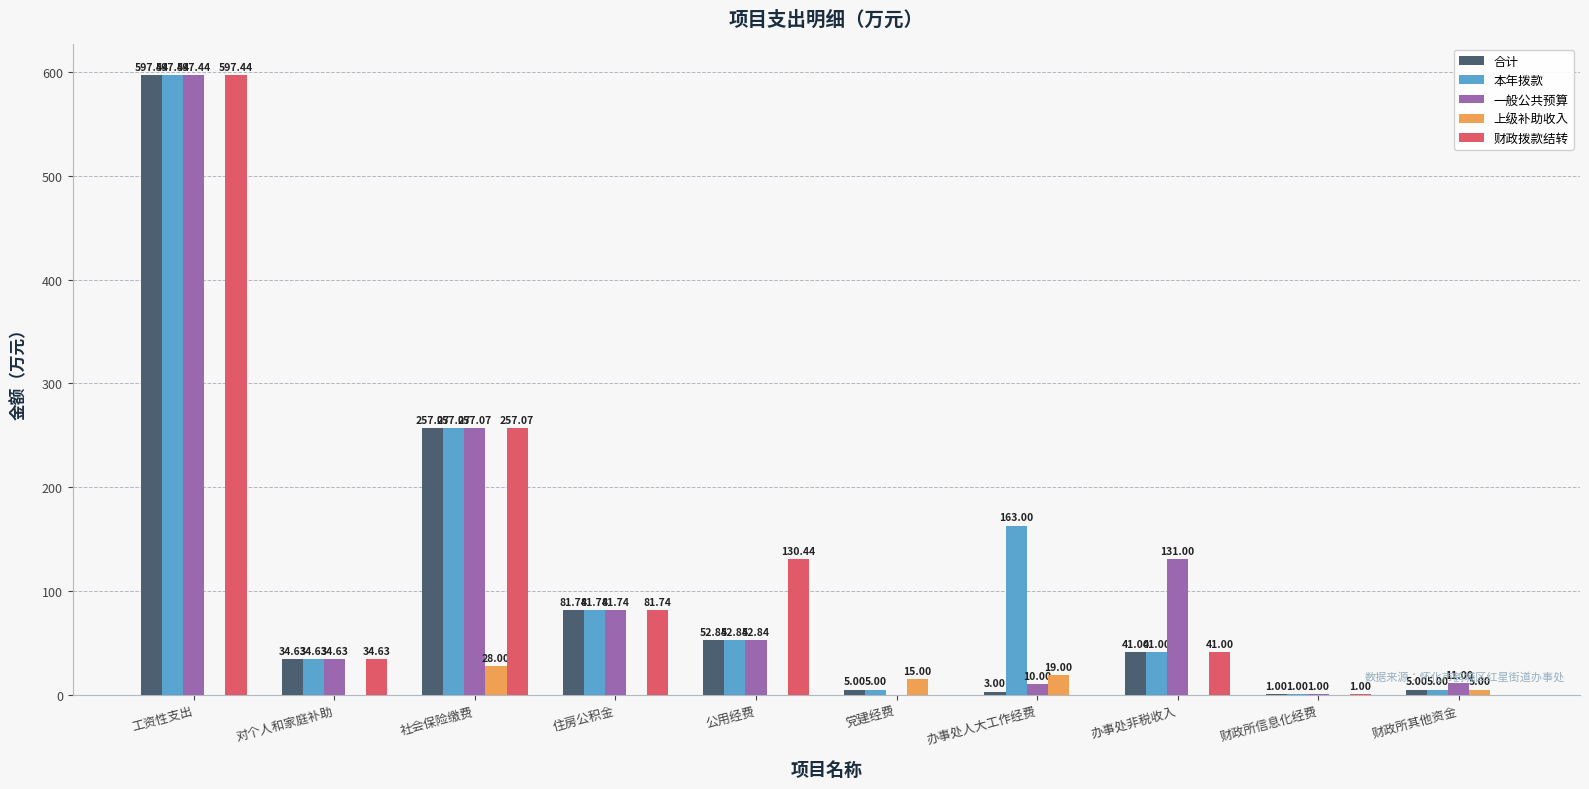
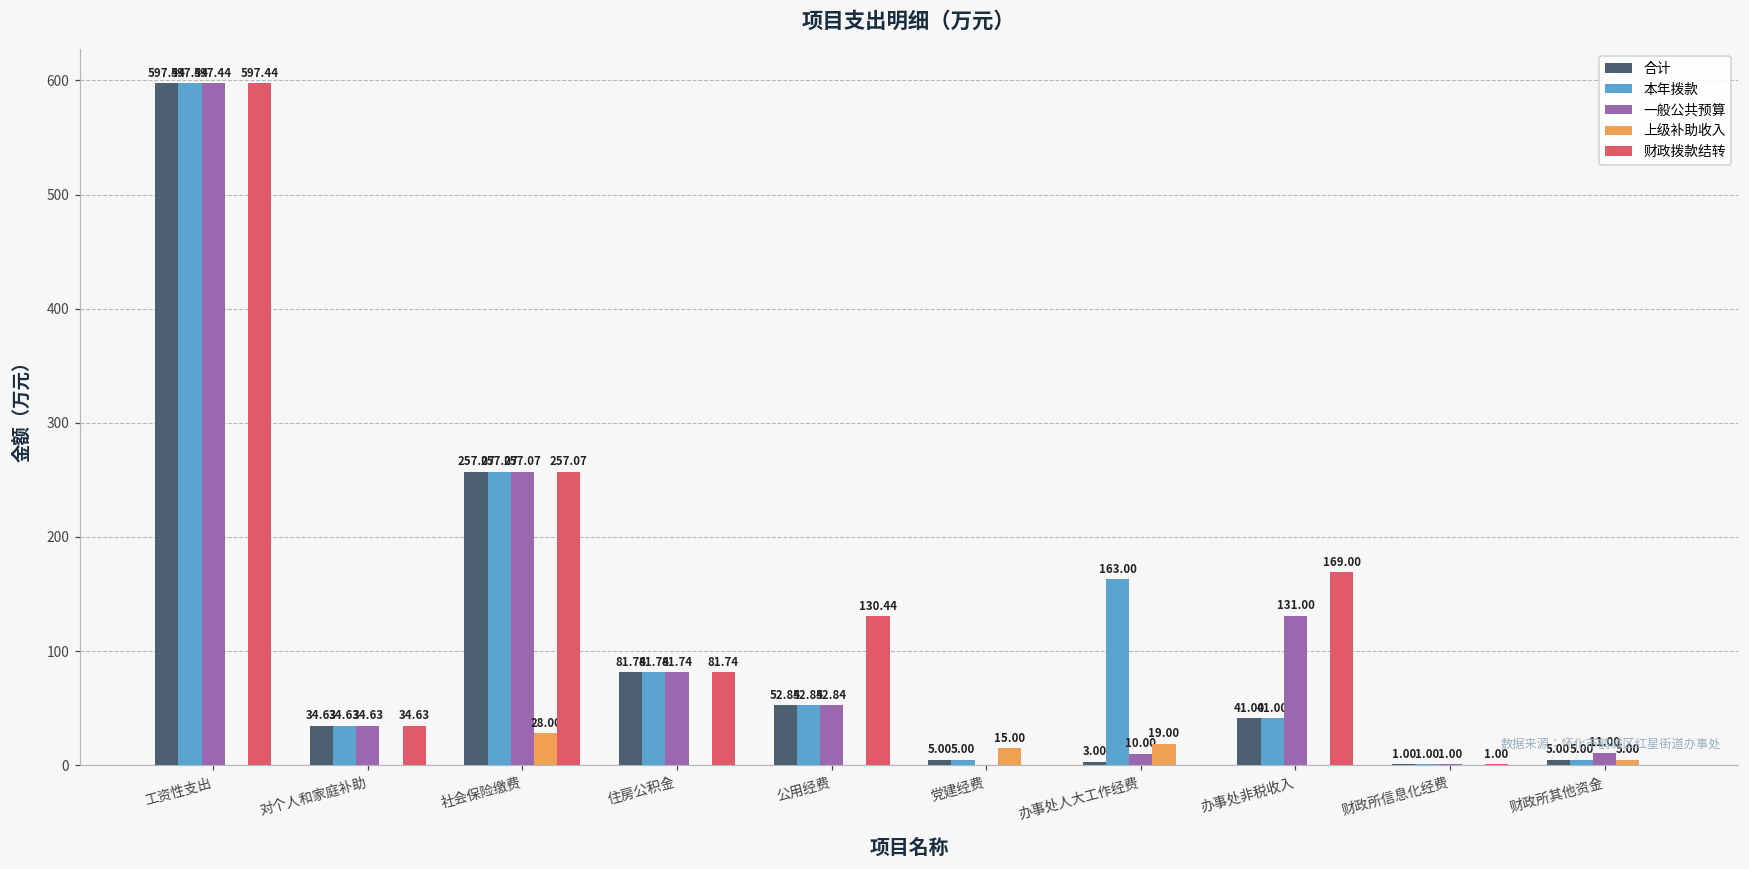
  {
    "合计": {
      "党建经费": 5.00,
      "办事处人大工作经费": 3.00,
      "财政所信息化经费": 1.00
    },
    "本年拨款": {
      "党建经费": 5.00,
      "办事处人大工作经费": 163.00,
      "财政所信息化经费": 1.00
    },
    "一般公共预算": {
      "办事处人大工作经费": 10.00,
      "办事处非税收入": 131.00,
      "财政所信息化经费": 1.00
    },
    "上级补助收入": {
      "社会保险缴费": 28.00,
      "党建经费": 15.00,
      "办事处人大工作经费": 19.00
    },
    "财政拨款结转": {
      "工资性支出": 597.44,
      "对个人和家庭补助": 34.63,
      "社会保险缴费": 257.07,
      "住房公积金": 81.74,
      "公用经费": 130.44,
-     "办事处非税收入": 41.00,
+     "办事处非税收入": 169.00,
      "财政所信息化经费": 1.00
    }
  }
